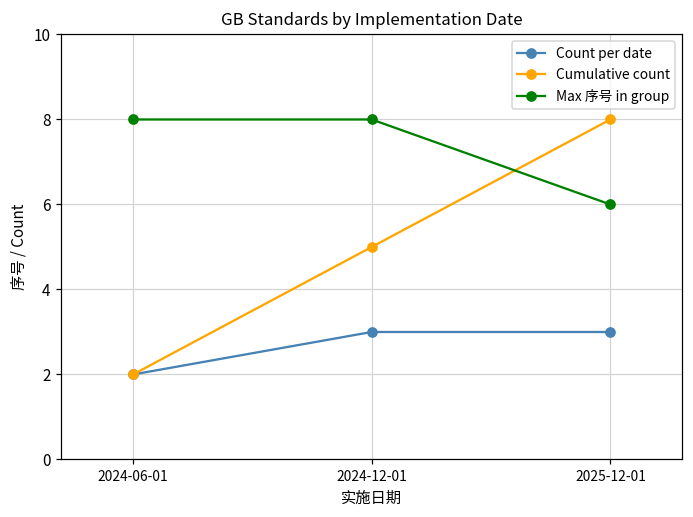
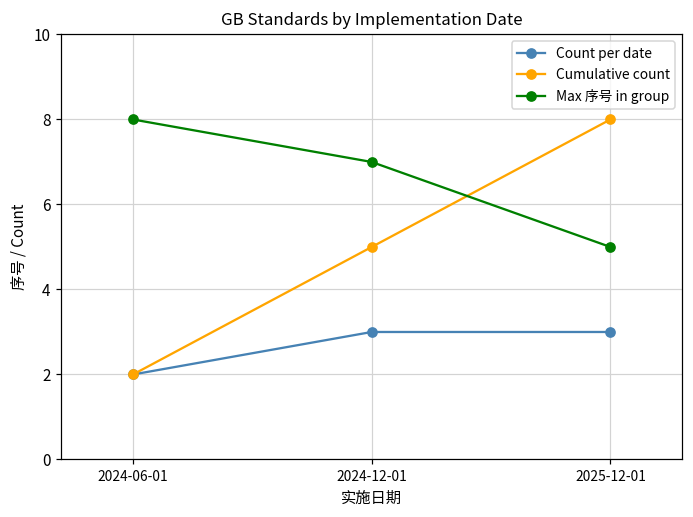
  {
    "Count per date": {
      "2024-12-01": 3,
      "2025-12-01": 3
    },
    "Cumulative count": {
      "2024-12-01": 5,
      "2025-12-01": 8
    },
    "Max 序号 in group": {
      "2024-06-01": 8,
-     "2024-12-01": 8,
-     "2025-12-01": 6
+     "2024-12-01": 7,
+     "2025-12-01": 5
    }
  }
